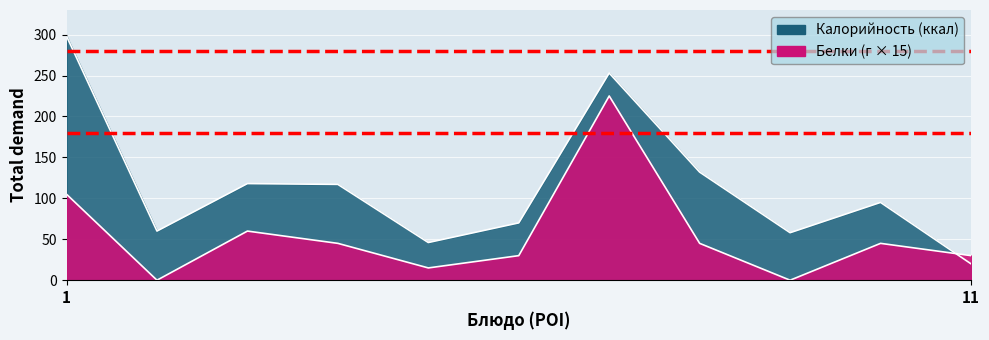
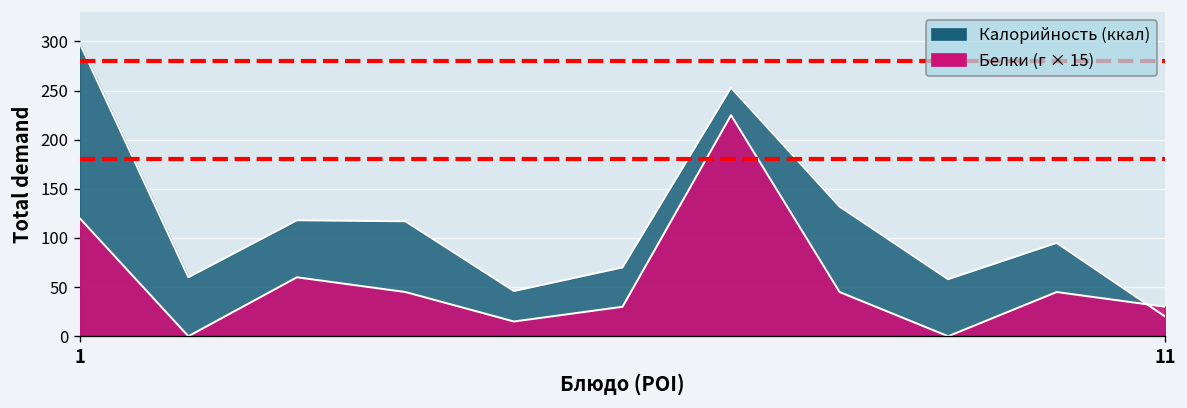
  {
    "Калорийность (ккал)": {
      "1": 300,
      "11": 20
    },
    "Белки (г × 15)": {
-     "1": 110,
+     "1": 120,
      "11": 30
    }
  }
